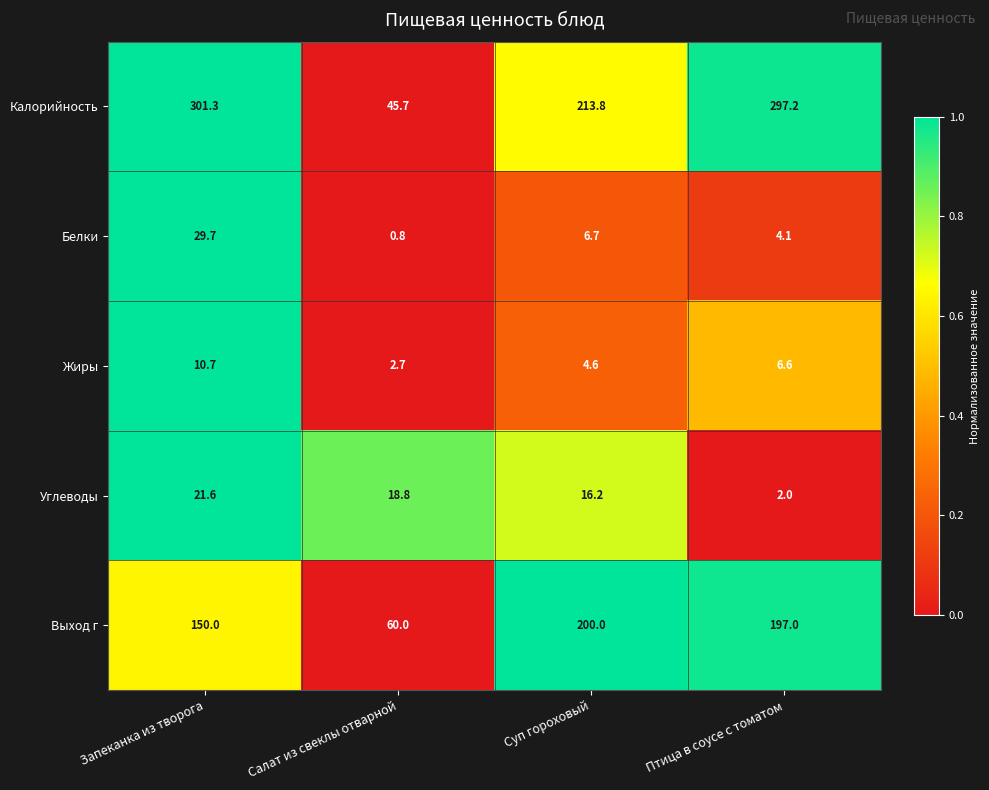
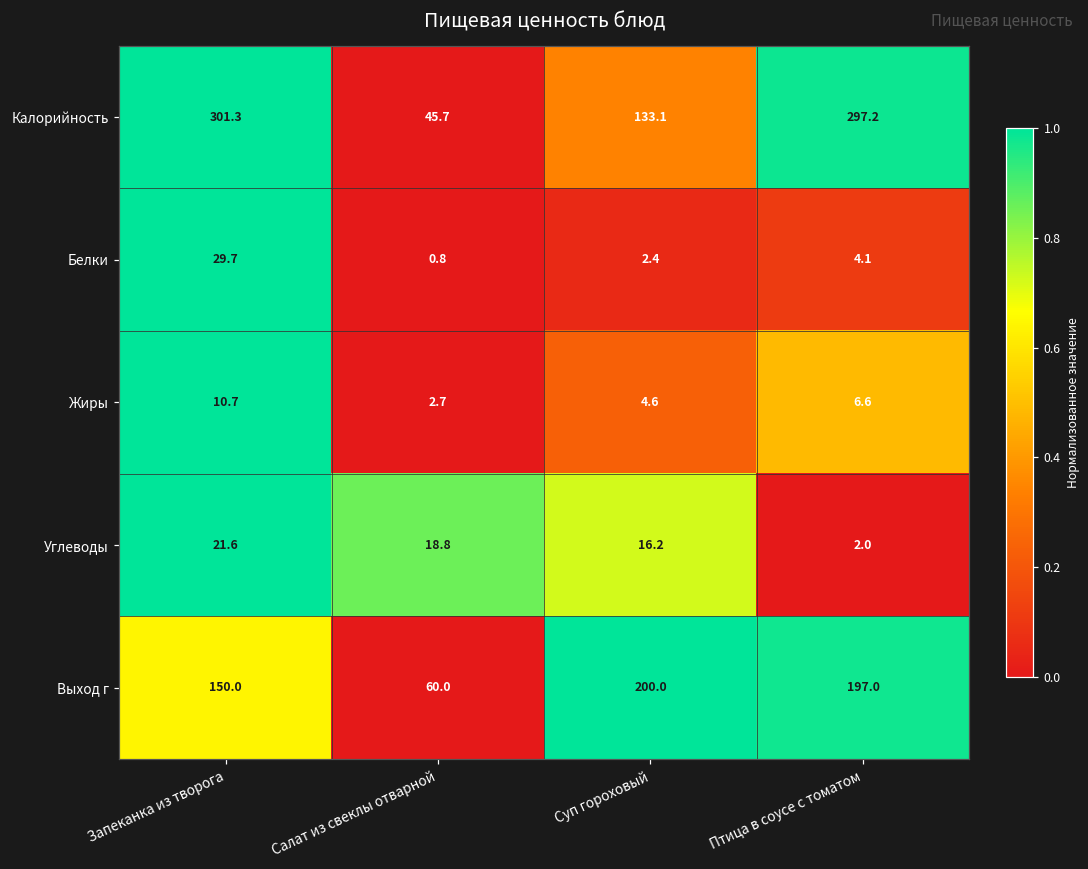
  {
    "Калорийность": {
      "Запеканка из творога": 301.3,
      "Салат из свеклы отварной": 45.7,
-     "Суп гороховый": 213.8,
+     "Суп гороховый": 133.1,
      "Птица в соусе с томатом": 297.2
    },
    "Белки": {
      "Запеканка из творога": 29.7,
      "Салат из свеклы отварной": 0.8,
-     "Суп гороховый": 6.7,
+     "Суп гороховый": 2.4,
      "Птица в соусе с томатом": 4.1
    },
    "Жиры": {
      "Запеканка из творога": 10.7,
      "Салат из свеклы отварной": 2.7,
      "Суп гороховый": 4.6,
      "Птица в соусе с томатом": 6.6
    },
    "Углеводы": {
      "Запеканка из творога": 21.6,
      "Салат из свеклы отварной": 18.8,
      "Суп гороховый": 16.2,
      "Птица в соусе с томатом": 2.0
    },
    "Выход г": {
      "Запеканка из творога": 150.0,
      "Салат из свеклы отварной": 60.0,
      "Суп гороховый": 200.0,
      "Птица в соусе с томатом": 197.0
    }
  }
